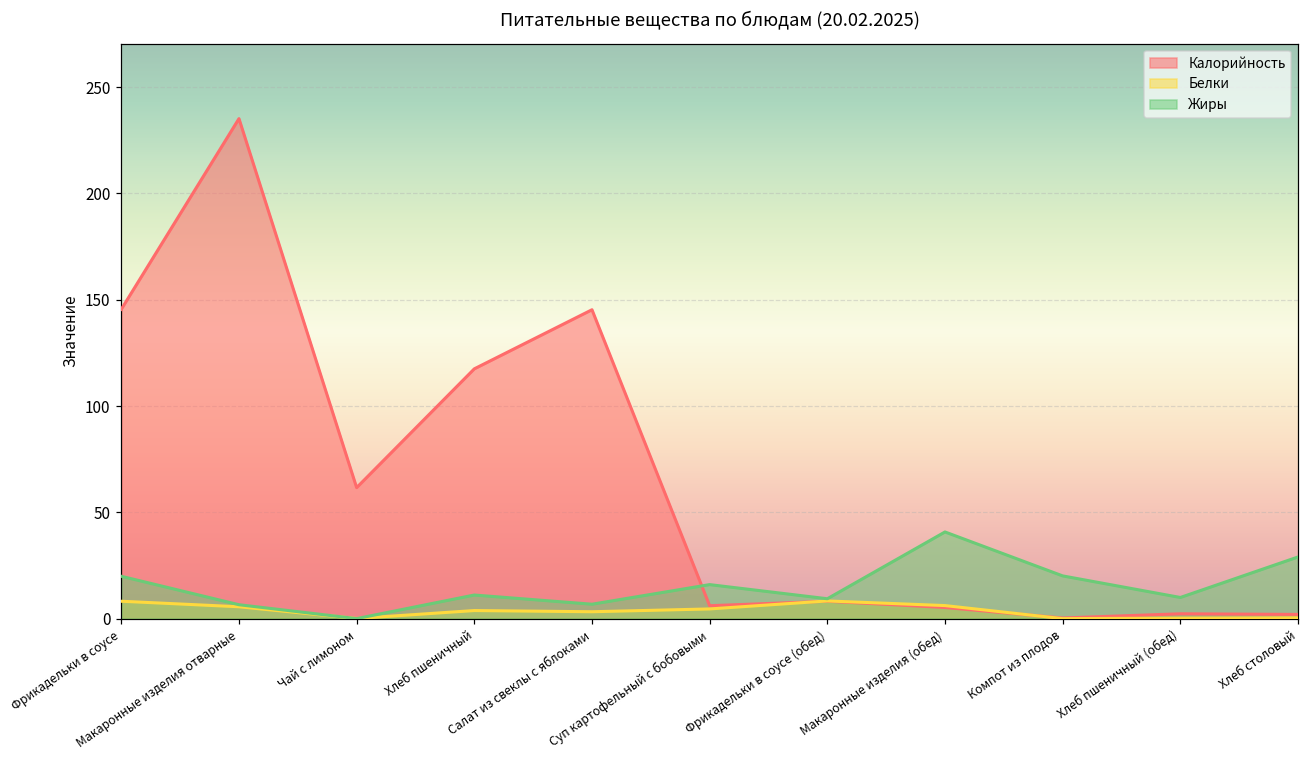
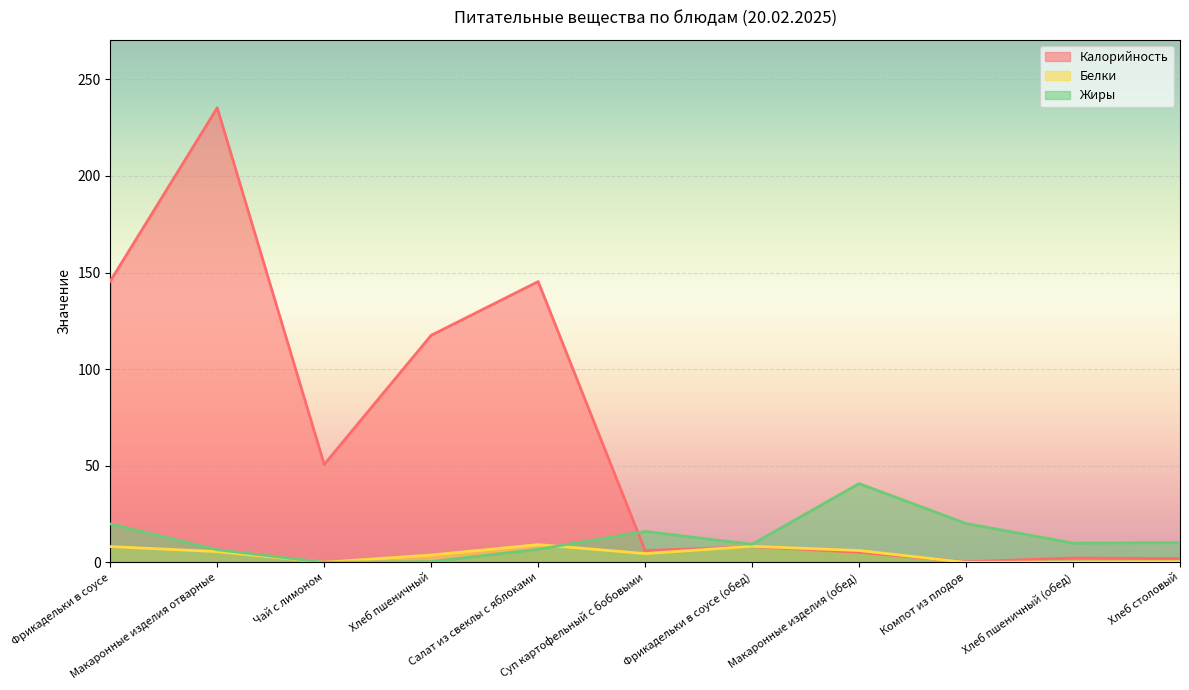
  {
    "Калорийность": {
      "Фрикадельки в соусе": 146,
      "Макаронные изделия отварные": 235,
-     "Чай с лимоном": 62,
+     "Чай с лимоном": 51,
      "Хлеб пшеничный": 118,
      "Салат из свеклы с яблоками": 145,
      "Суп картофельный с бобовыми": 6,
      "Хлеб пшеничный (обед)": 2,
      "Хлеб столовый": 2
    },
    "Белки": {
      "Фрикадельки в соусе": 8,
      "Хлеб пшеничный": 4,
-     "Салат из свеклы с яблоками": 3,
+     "Салат из свеклы с яблоками": 9,
      "Суп картофельный с бобовыми": 5,
      "Хлеб пшеничный (обед)": 0,
      "Хлеб столовый": 0
    },
    "Жиры": {
      "Фрикадельки в соусе": 20,
-     "Хлеб пшеничный": 11,
+     "Хлеб пшеничный": 0,
      "Салат из свеклы с яблоками": 7,
      "Суп картофельный с бобовыми": 16,
      "Макаронные изделия (обед)": 41,
      "Компот из плодов": 20,
      "Хлеб пшеничный (обед)": 10,
-     "Хлеб столовый": 29
+     "Хлеб столовый": 10
    }
  }
